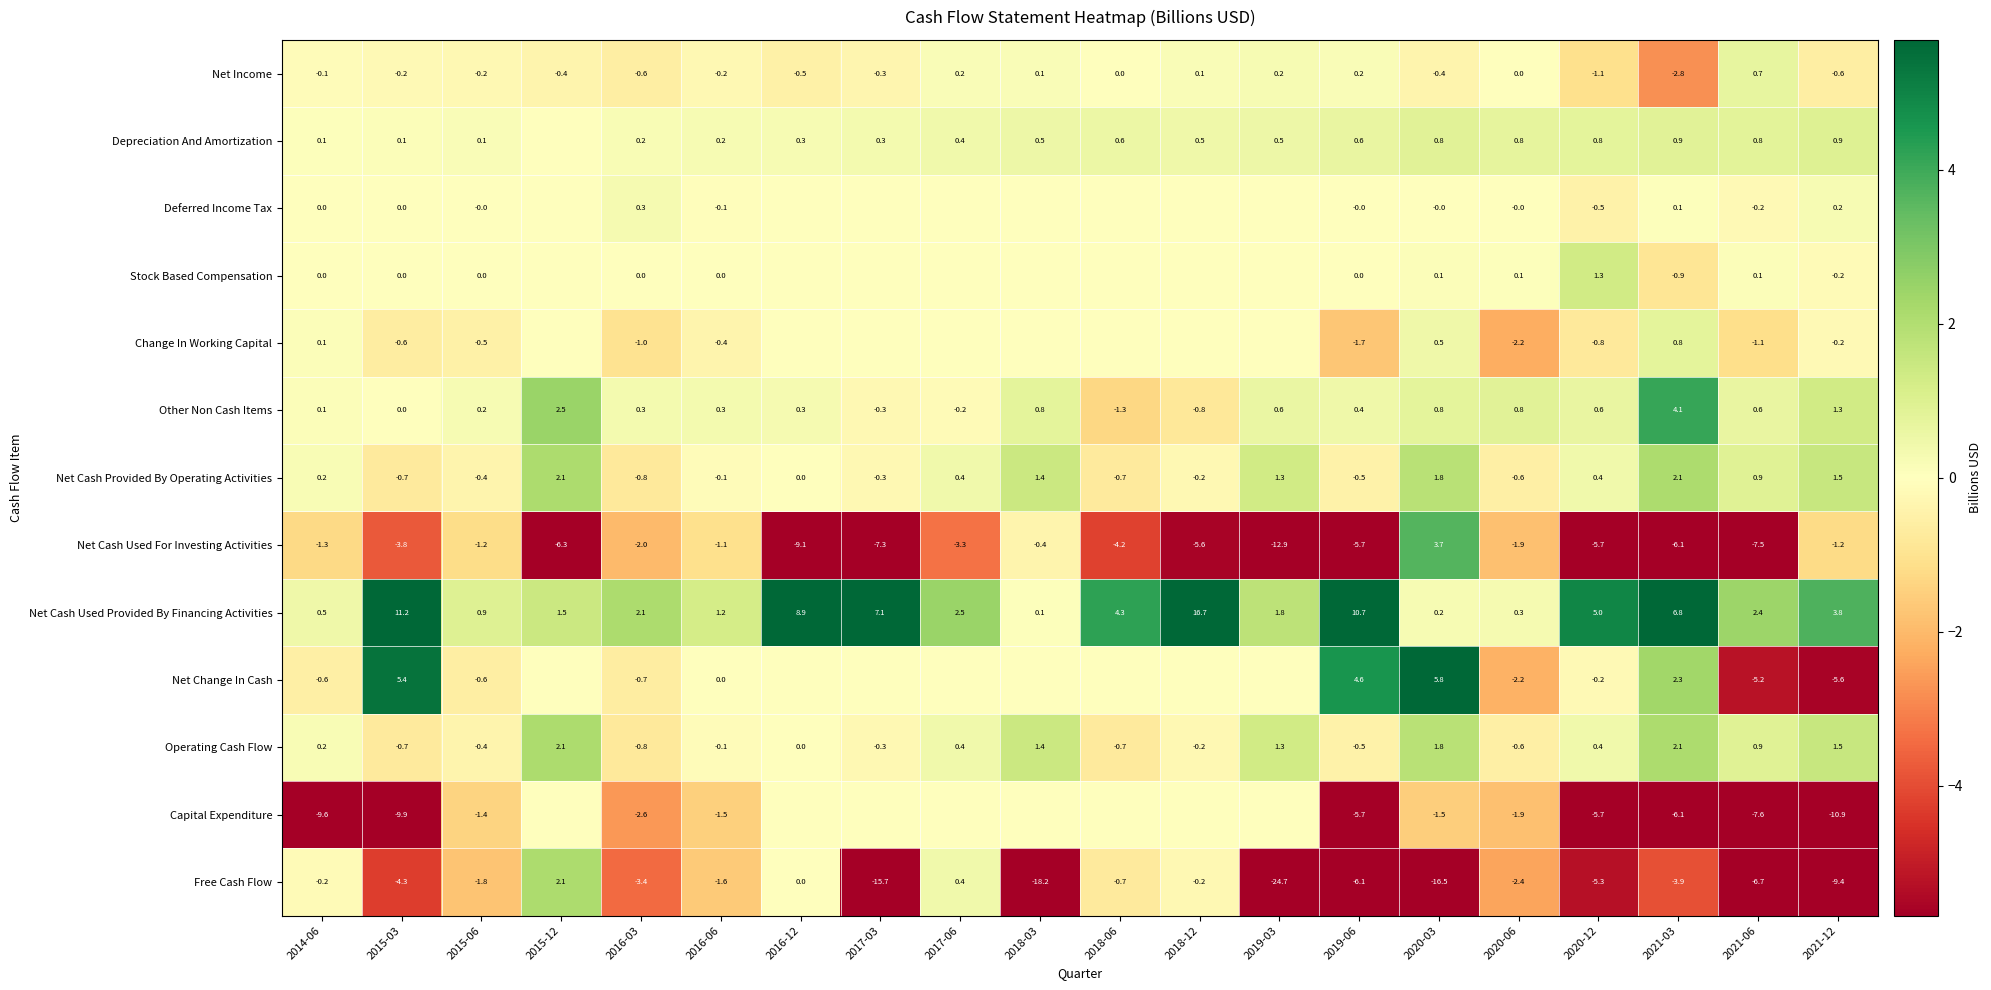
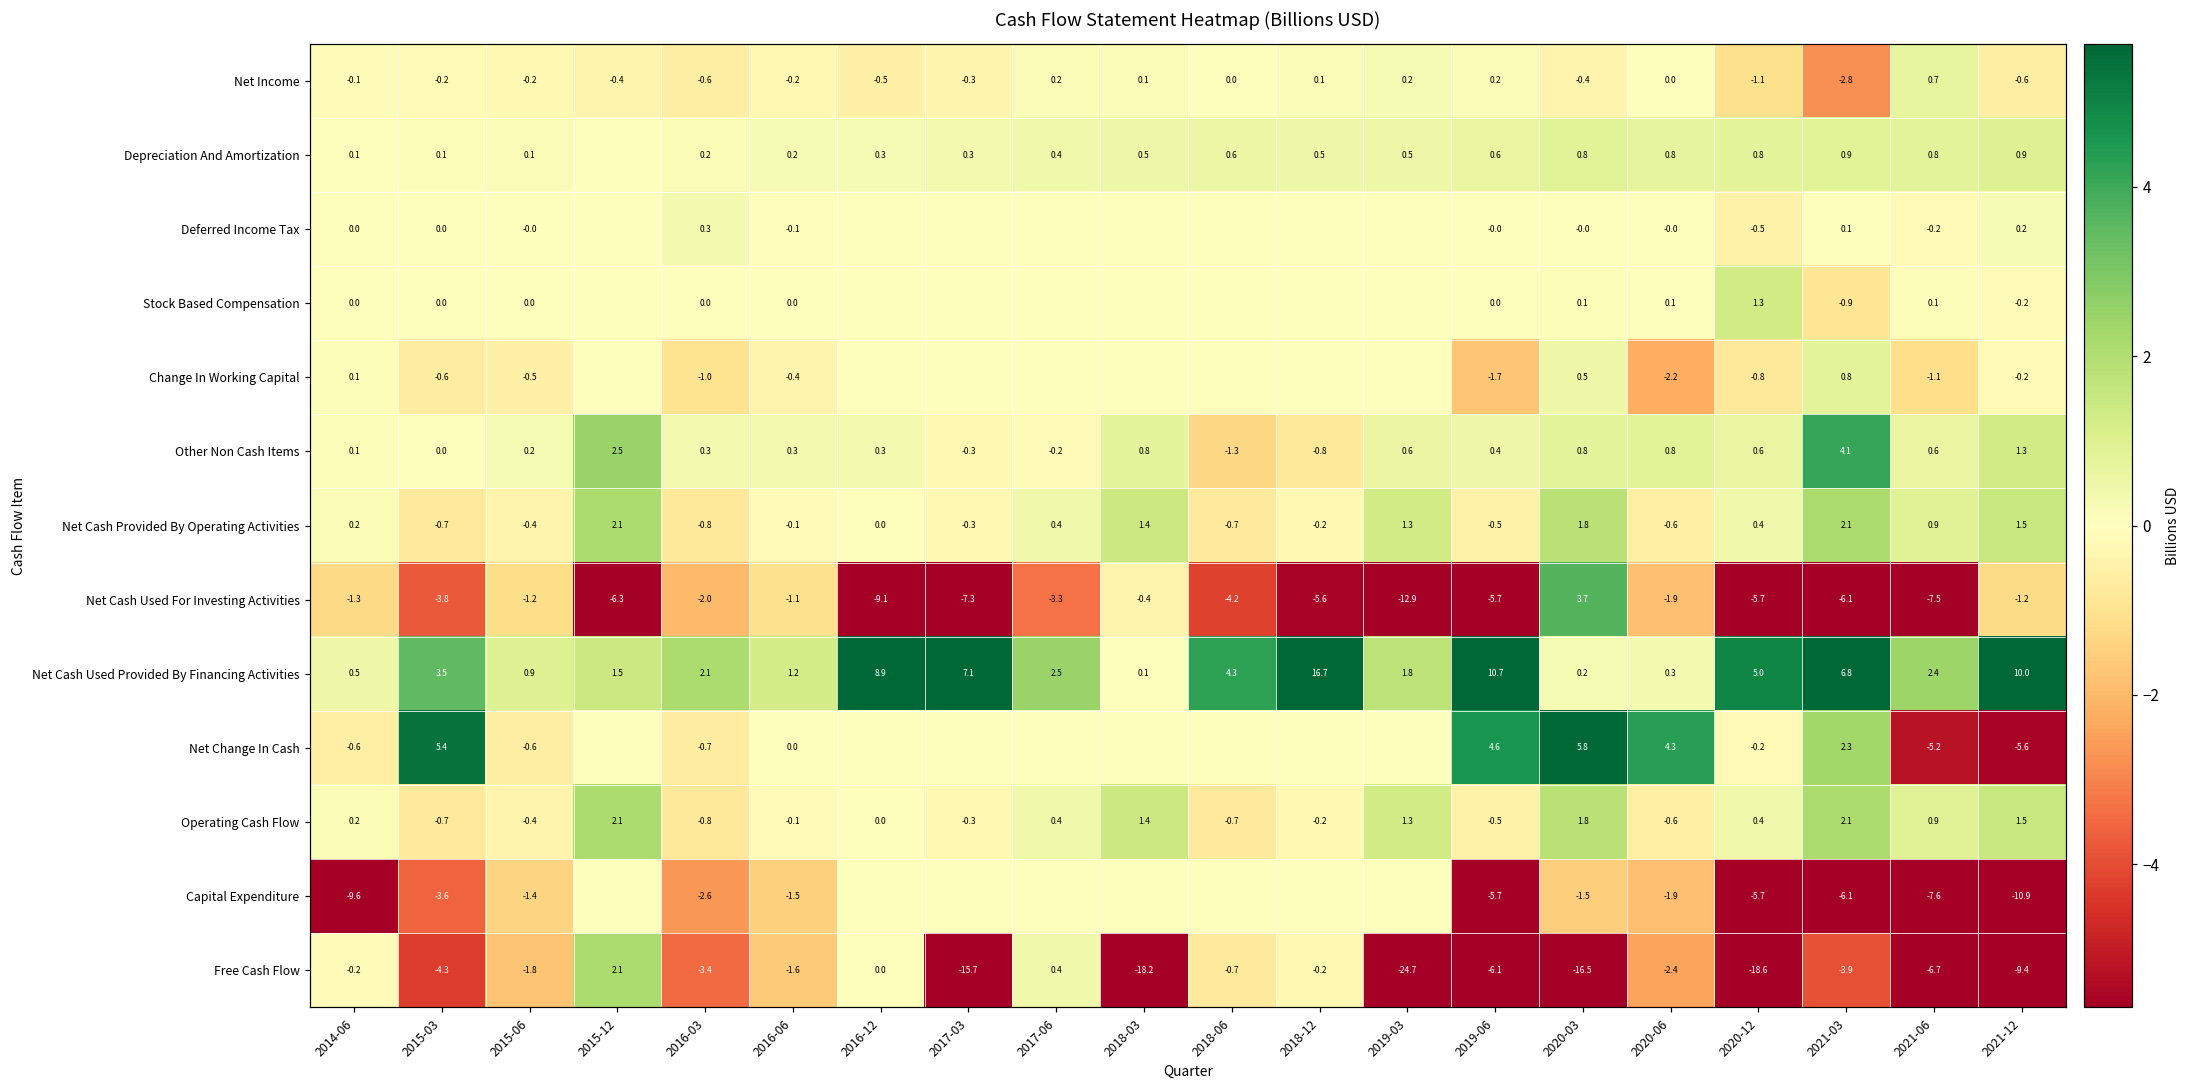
  {
    "Net Cash Used Provided By Financing Activities": {
      "2014-06": 0.5,
-     "2015-03": 11.2,
+     "2015-03": 3.5,
      "2015-06": 0.9,
      "2015-12": 1.5,
      "2016-03": 2.1,
      "2016-06": 1.2,
      "2016-12": 8.9,
      "2017-03": 7.1,
      "2017-06": 2.5,
      "2018-03": 0.1,
      "2018-06": 4.3,
      "2018-12": 16.7,
      "2019-03": 1.8,
      "2019-06": 10.7,
      "2020-03": 0.2,
      "2020-06": 0.3,
      "2020-12": 5.0,
      "2021-03": 6.8,
      "2021-06": 2.4,
-     "2021-12": 3.8
+     "2021-12": 10.0
    },
    "Net Change In Cash": {
      "2014-06": -0.6,
      "2015-03": 5.4,
      "2015-06": -0.6,
      "2016-03": -0.7,
      "2016-06": 0.0,
      "2019-06": 4.6,
      "2020-03": 5.8,
-     "2020-06": -2.2,
+     "2020-06": 4.3,
      "2020-12": -0.2,
      "2021-03": 2.3,
      "2021-06": -5.2,
      "2021-12": -5.6
    },
    "Capital Expenditure": {
      "2014-06": -9.6,
-     "2015-03": -9.9,
+     "2015-03": -3.6,
      "2015-06": -1.4,
      "2016-03": -2.6,
      "2016-06": -1.5,
      "2019-06": -5.7,
      "2020-03": -1.5,
      "2020-06": -1.9,
      "2020-12": -5.7,
      "2021-03": -6.1,
      "2021-06": -7.6,
      "2021-12": -10.9
    },
    "Free Cash Flow": {
      "2014-06": -0.2,
      "2015-03": -4.3,
      "2015-06": -1.8,
      "2015-12": 2.1,
      "2016-03": -3.4,
      "2016-06": -1.6,
      "2016-12": 0.0,
      "2017-03": -15.7,
      "2017-06": 0.4,
      "2018-03": -18.2,
      "2018-06": -0.7,
      "2018-12": -0.2,
      "2019-03": -24.7,
      "2019-06": -6.1,
      "2020-03": -16.5,
      "2020-06": -2.4,
-     "2020-12": -5.3,
+     "2020-12": -18.6,
      "2021-03": -3.9,
      "2021-06": -6.7,
      "2021-12": -9.4
    }
  }
